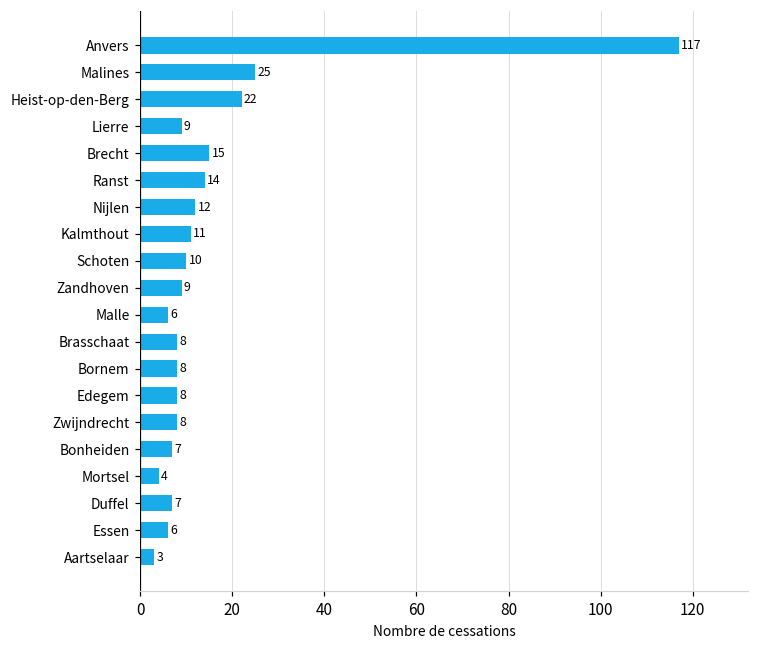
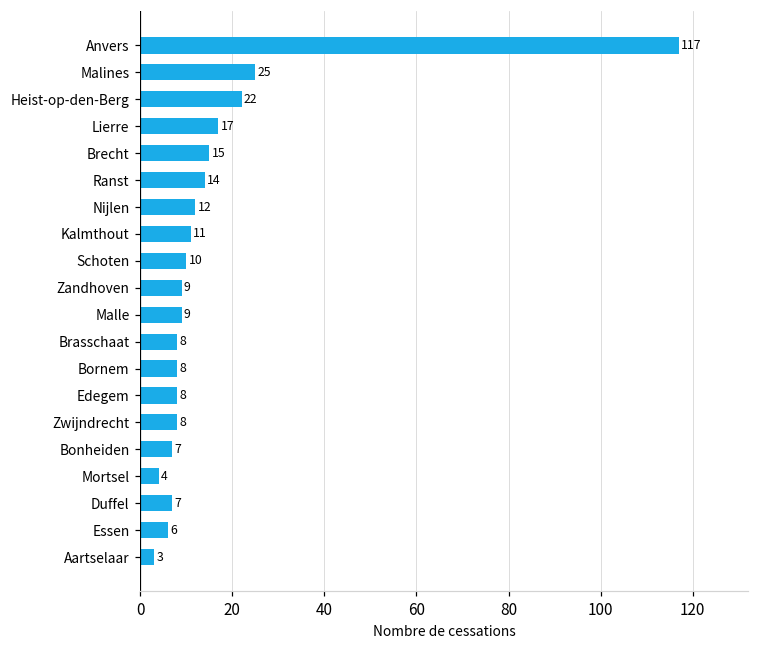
  {
    "Anvers": 117,
    "Malines": 25,
    "Heist-op-den-Berg": 22,
-   "Lierre": 9,
+   "Lierre": 17,
    "Brecht": 15,
    "Ranst": 14,
    "Nijlen": 12,
    "Kalmthout": 11,
    "Schoten": 10,
    "Zandhoven": 9,
-   "Malle": 6,
+   "Malle": 9,
    "Brasschaat": 8,
    "Bornem": 8,
    "Edegem": 8,
    "Zwijndrecht": 8,
    "Bonheiden": 7,
    "Mortsel": 4,
    "Duffel": 7,
    "Essen": 6,
    "Aartselaar": 3
  }
